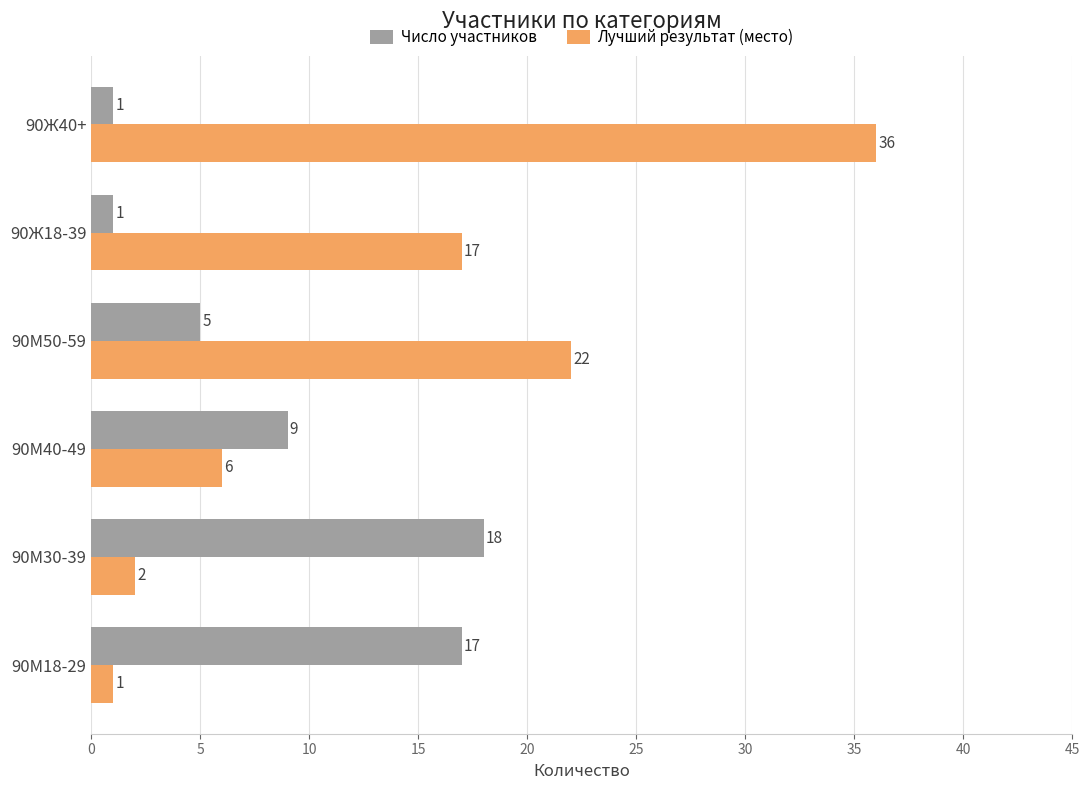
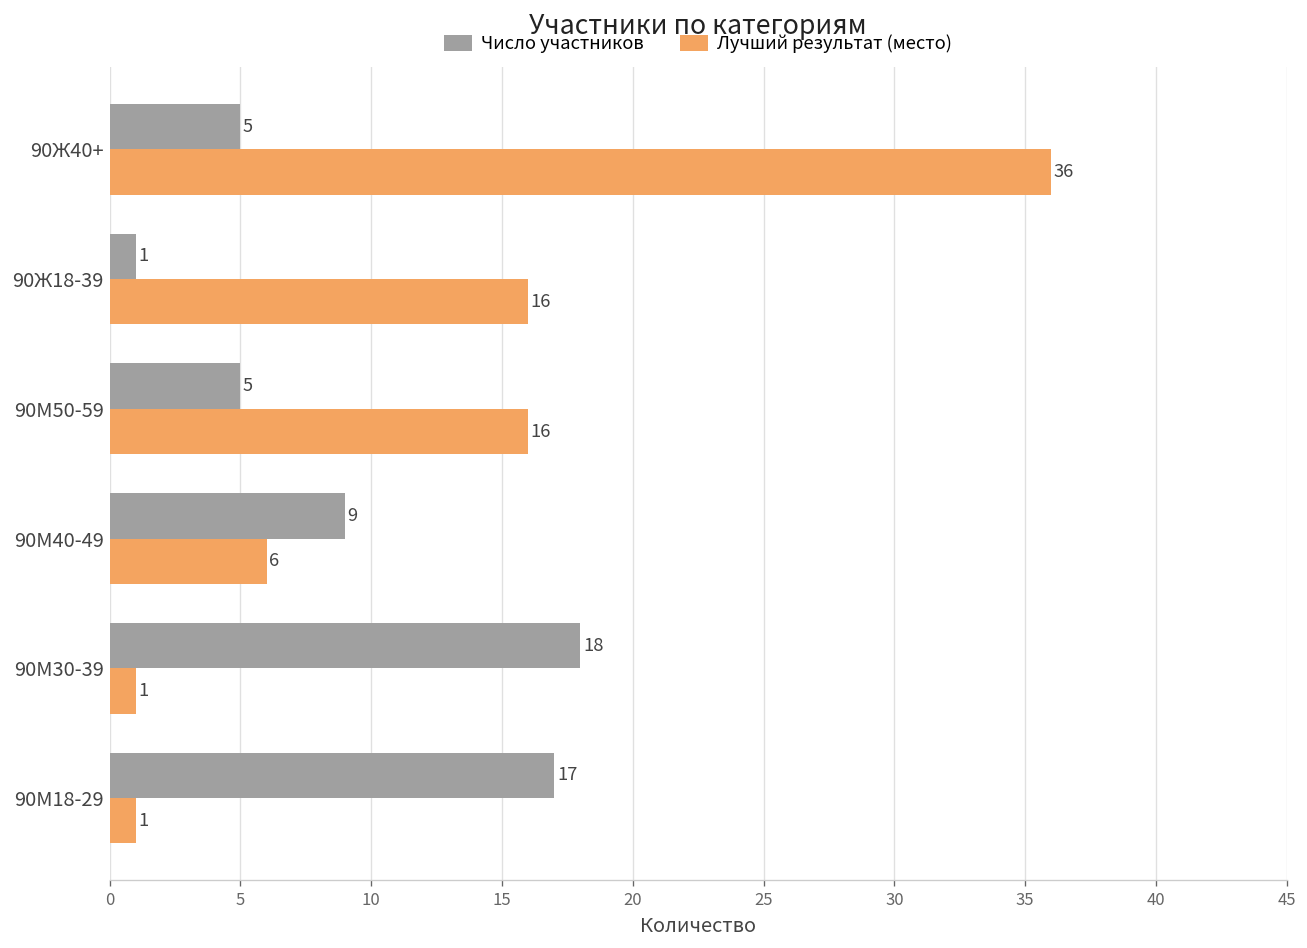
  {
    "Число участников": {
-     "90Ж40+": 1,
+     "90Ж40+": 5,
      "90Ж18-39": 1,
      "90М50-59": 5,
      "90М40-49": 9,
      "90М30-39": 18,
      "90М18-29": 17
    },
    "Лучший результат (место)": {
      "90Ж40+": 36,
-     "90Ж18-39": 17,
-     "90М50-59": 22,
+     "90Ж18-39": 16,
+     "90М50-59": 16,
      "90М40-49": 6,
-     "90М30-39": 2,
+     "90М30-39": 1,
      "90М18-29": 1
    }
  }
